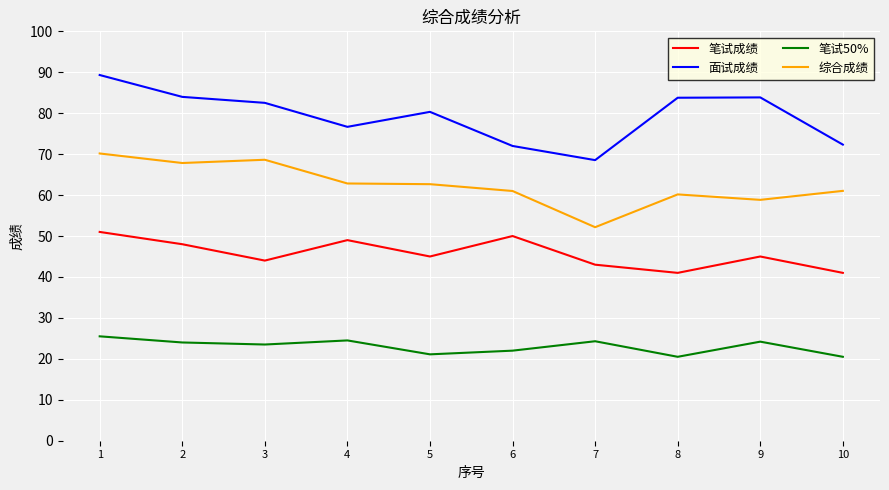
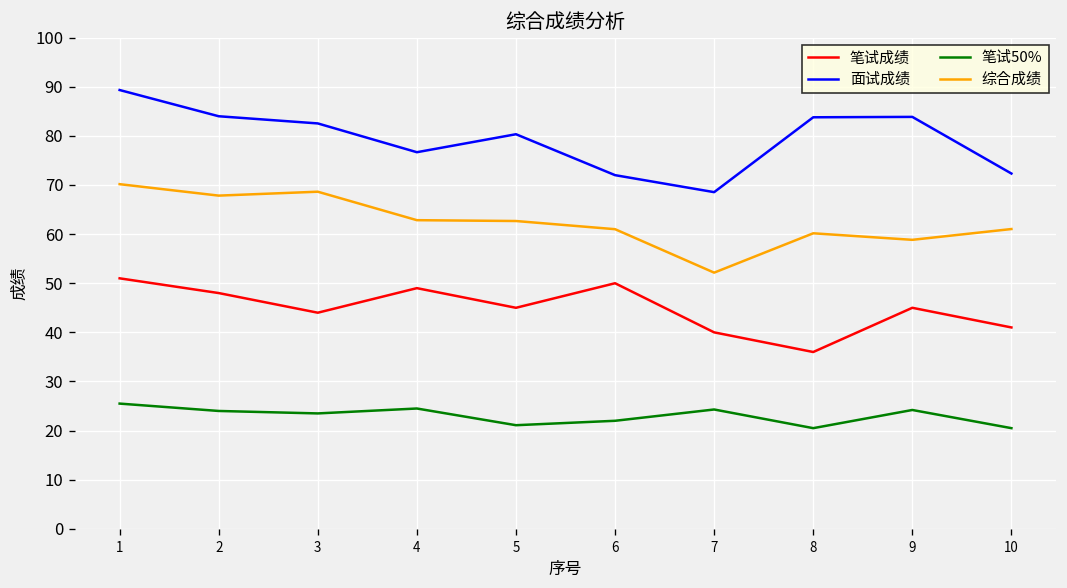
  {
    "笔试成绩": {
      "1": 51,
      "2": 48,
      "3": 44,
      "4": 49,
      "5": 45,
      "6": 50,
-     "7": 43,
-     "8": 41,
+     "7": 40,
+     "8": 36,
      "9": 45,
      "10": 41
    },
    "面试成绩": {
      "1": 89,
      "2": 84,
      "3": 83,
      "4": 77,
      "5": 80,
      "6": 72,
      "7": 69,
      "8": 84,
      "9": 84,
      "10": 72
    },
    "笔试50%": {
      "1": 26,
      "2": 24,
      "3": 24,
      "4": 25,
      "5": 21,
      "6": 22,
      "7": 24,
      "8": 21,
      "9": 24,
      "10": 21
    },
    "综合成绩": {
      "1": 70,
      "2": 68,
      "3": 69,
      "4": 63,
      "5": 63,
      "6": 61,
      "7": 52,
      "8": 60,
      "9": 59,
      "10": 61
    }
  }
